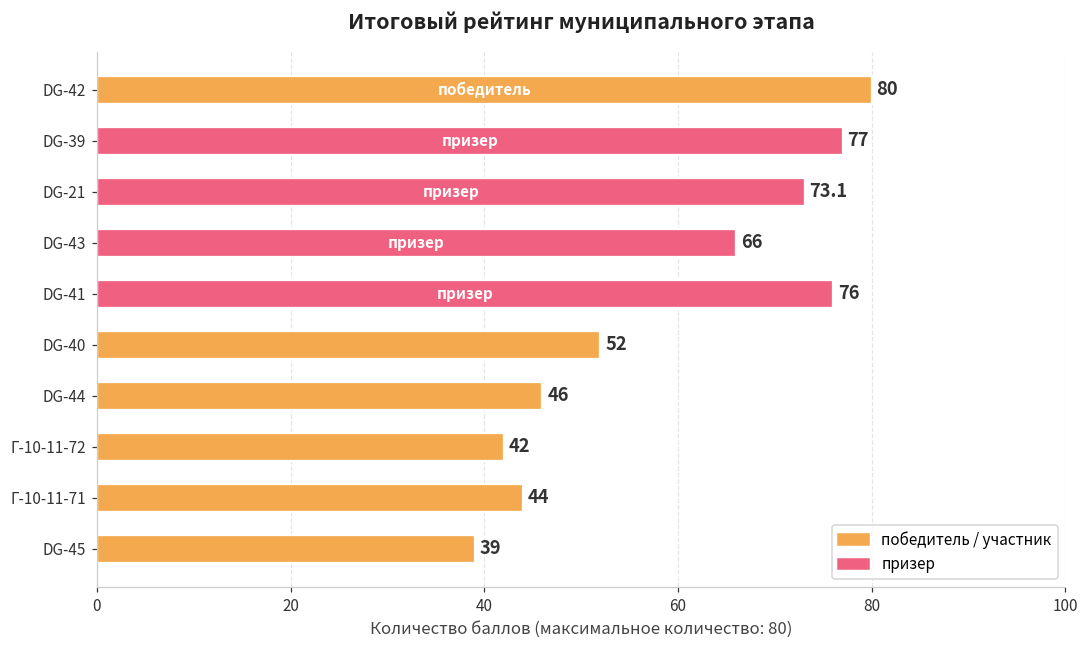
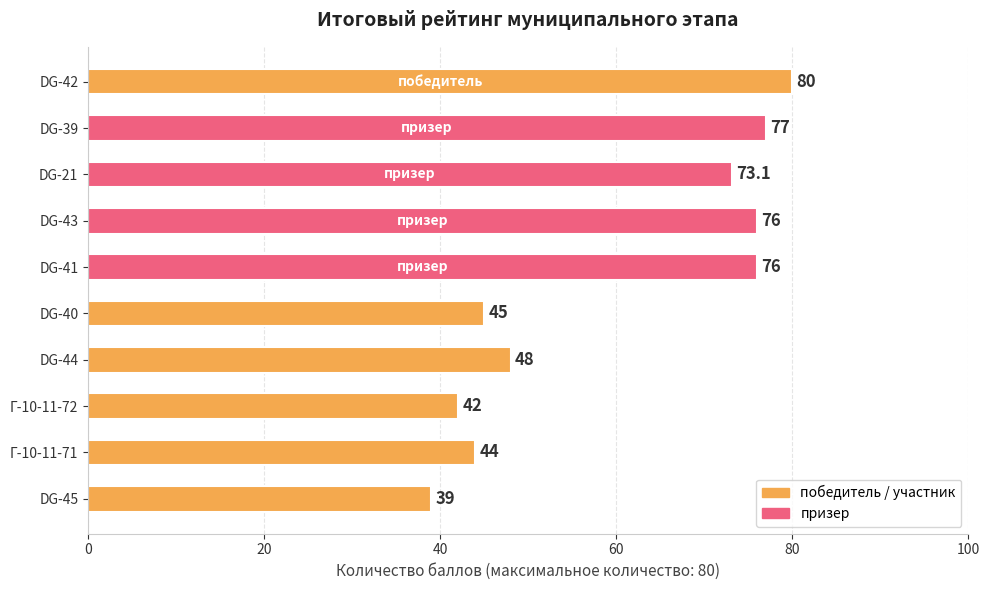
  {
    "DG-42": 80,
    "DG-39": 77,
    "DG-21": 73.1,
-   "DG-43": 66,
+   "DG-43": 76,
    "DG-41": 76,
-   "DG-40": 52,
-   "DG-44": 46,
+   "DG-40": 45,
+   "DG-44": 48,
    "Г-10-11-72": 42,
    "Г-10-11-71": 44,
    "DG-45": 39
  }
